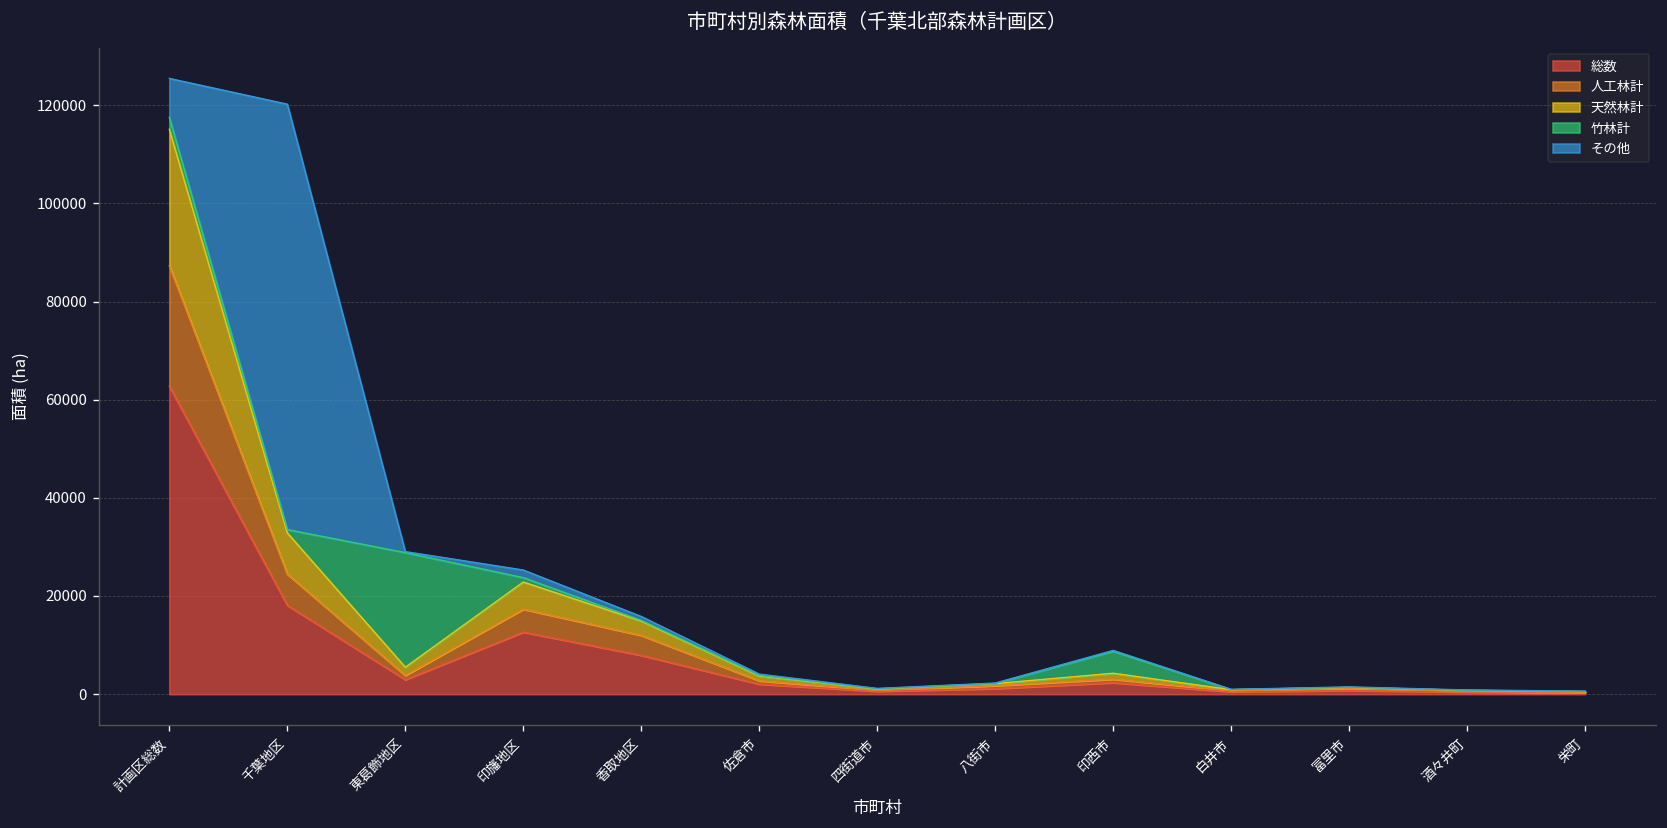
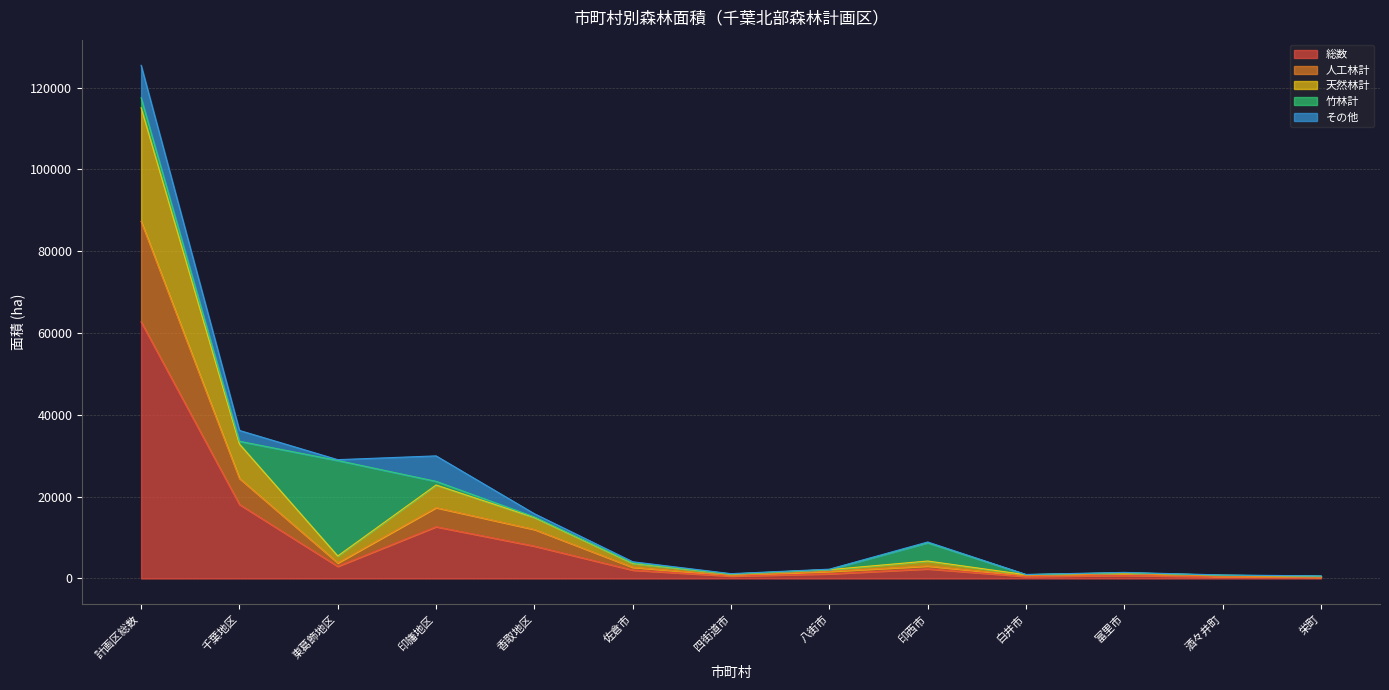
  {
    "天然林計": {
      "計画区総数": 28000,
      "千葉地区": 8000,
      "東葛飾地区": 2000,
      "印旛地区": 6000,
      "印西市": 1000
    },
    "竹林計": {
      "計画区総数": 2000,
      "千葉地区": 1000,
      "印旛地区": 1000
    },
    "その他": {
      "計画区総数": 8000,
-     "千葉地区": 87000,
-     "印旛地区": 2000,
+     "千葉地区": 3000,
+     "印旛地区": 6000,
      "香取地区": 1000
    }
  }
